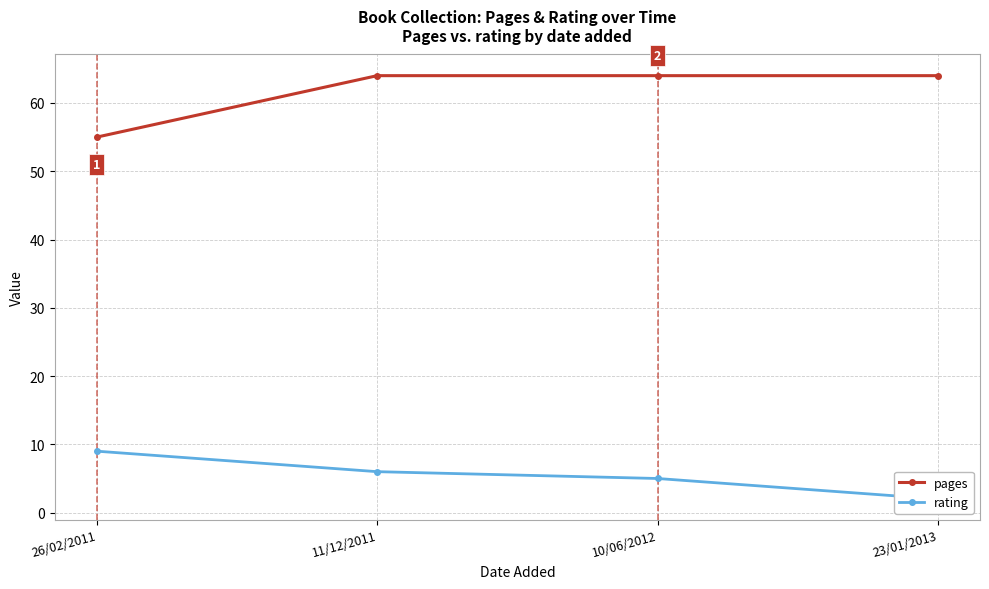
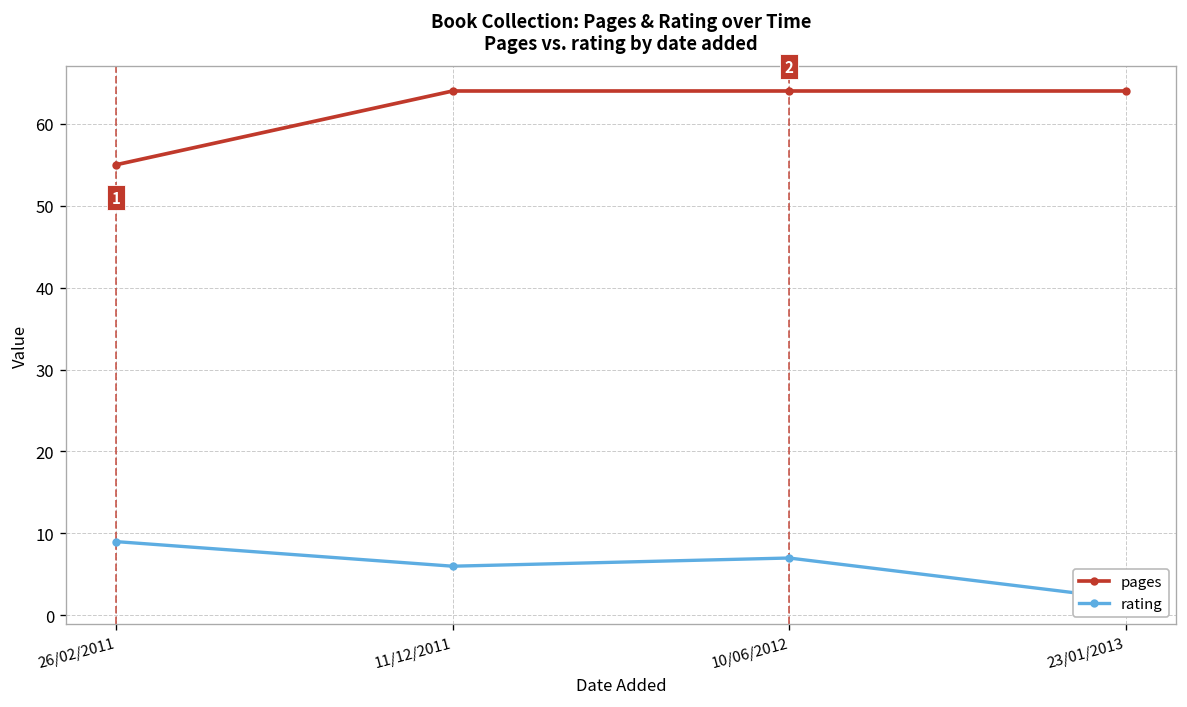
  {
    "pages": {
      "11/12/2011": 64,
      "23/01/2013": 64
    },
    "rating": {
      "26/02/2011": 9,
      "11/12/2011": 6,
-     "10/06/2012": 5
+     "10/06/2012": 7
    }
  }
